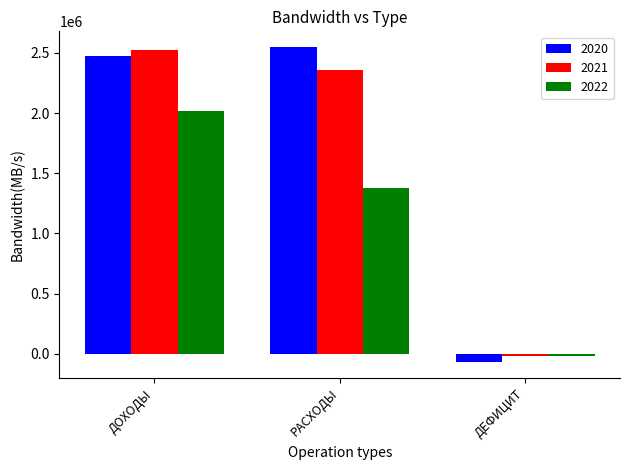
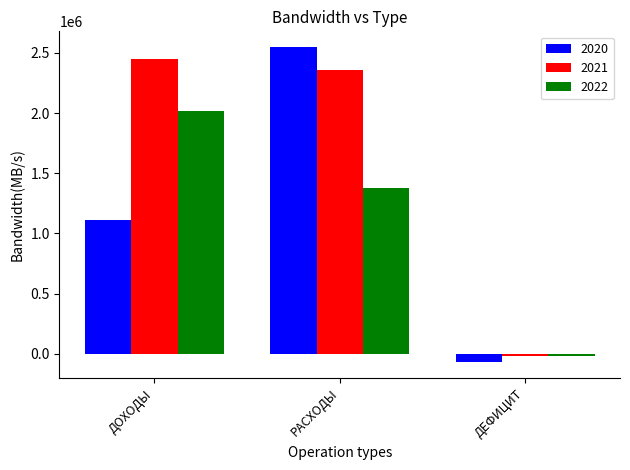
  {
    "2020": {
-     "ДОХОДЫ": 2480000,
+     "ДОХОДЫ": 1110000,
      "РАСХОДЫ": 2550000,
      "ДЕФИЦИТ": -70000
    },
    "2021": {
-     "ДОХОДЫ": 2520000,
+     "ДОХОДЫ": 2450000,
      "РАСХОДЫ": 2360000
    },
    "2022": {
      "ДОХОДЫ": 2010000,
      "РАСХОДЫ": 1380000
    }
  }
